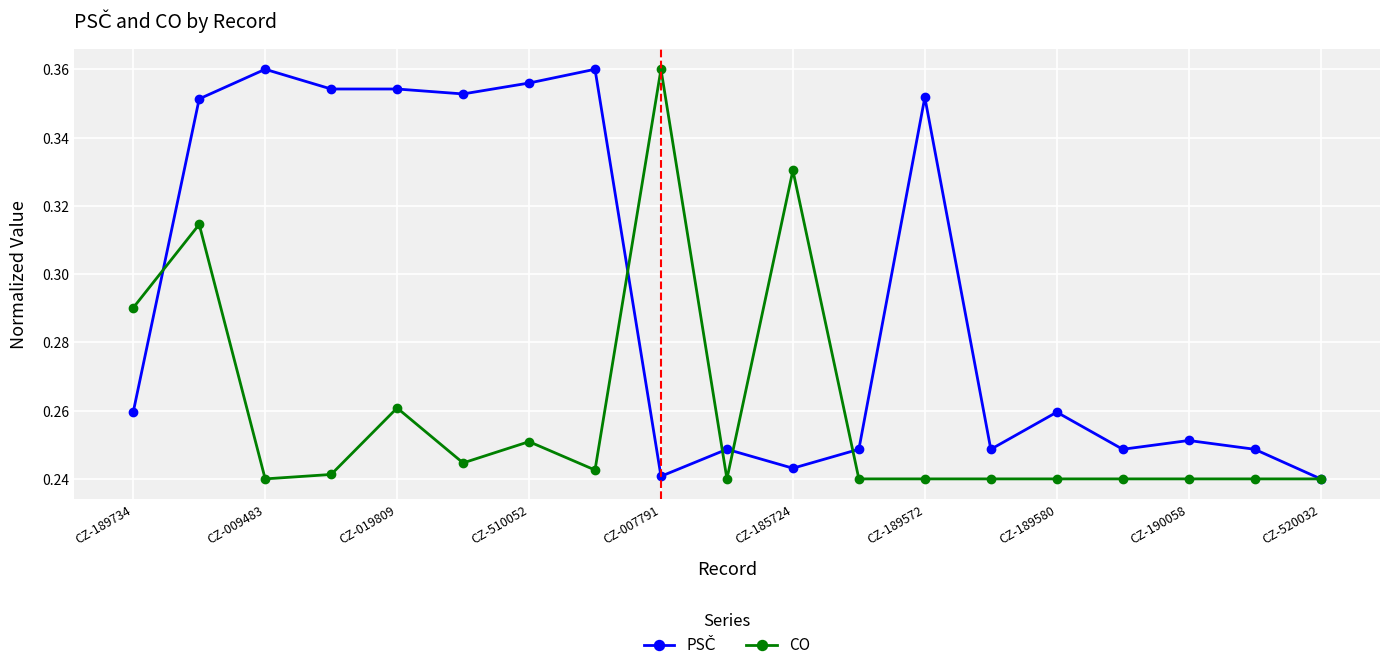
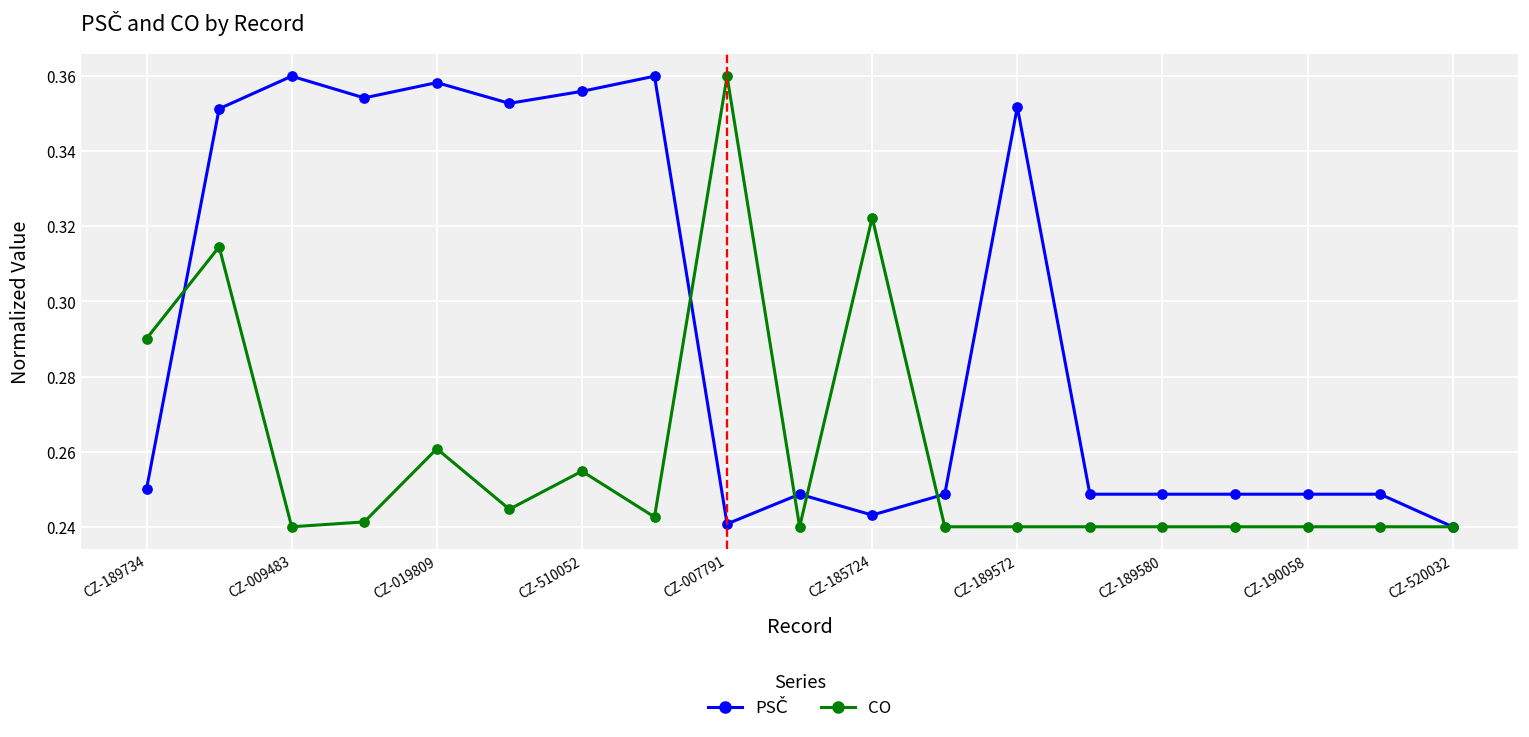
  {
    "PSČ": {
-     "CZ-189734": 0.260,
+     "CZ-189734": 0.250,
      "CZ-009483": 0.360,
-     "CZ-019809": 0.354,
+     "CZ-019809": 0.358,
      "CZ-510052": 0.356,
      "CZ-007791": 0.241,
      "CZ-185724": 0.243,
      "CZ-189572": 0.352,
-     "CZ-189580": 0.260,
-     "CZ-190058": 0.251
+     "CZ-189580": 0.249,
+     "CZ-190058": 0.249
    },
    "CO": {
      "CZ-189734": 0.290,
      "CZ-009483": 0.240,
      "CZ-019809": 0.261,
-     "CZ-510052": 0.251,
+     "CZ-510052": 0.255,
      "CZ-007791": 0.360,
-     "CZ-185724": 0.330,
+     "CZ-185724": 0.322,
      "CZ-189572": 0.240,
      "CZ-189580": 0.240,
      "CZ-190058": 0.240
    }
  }
